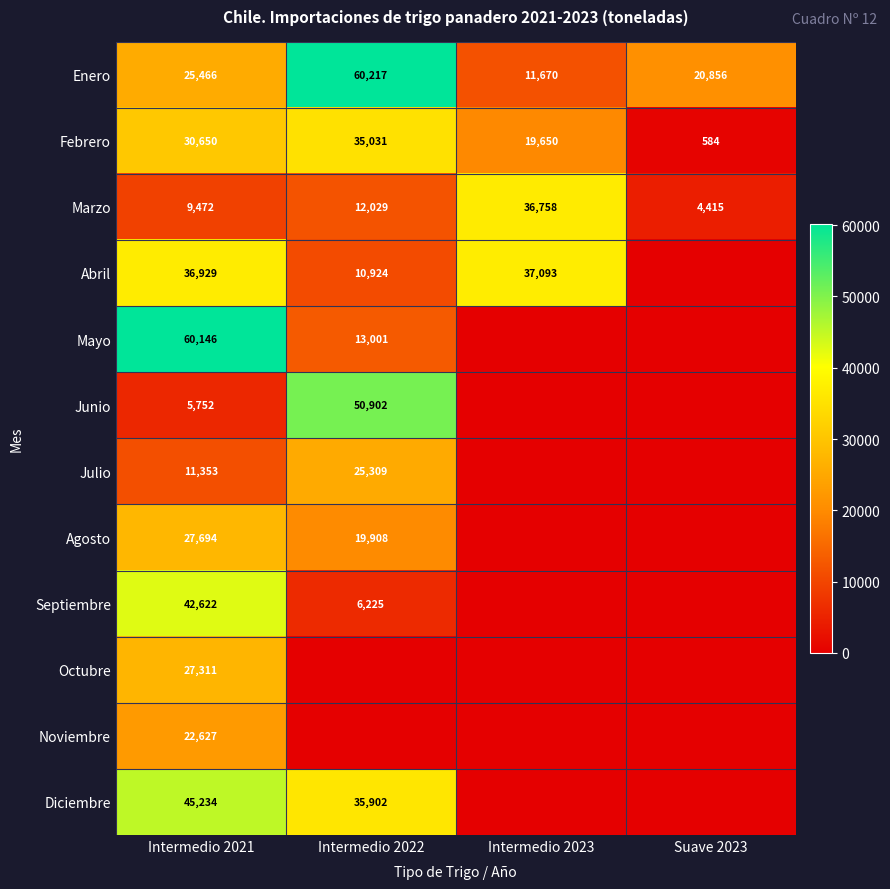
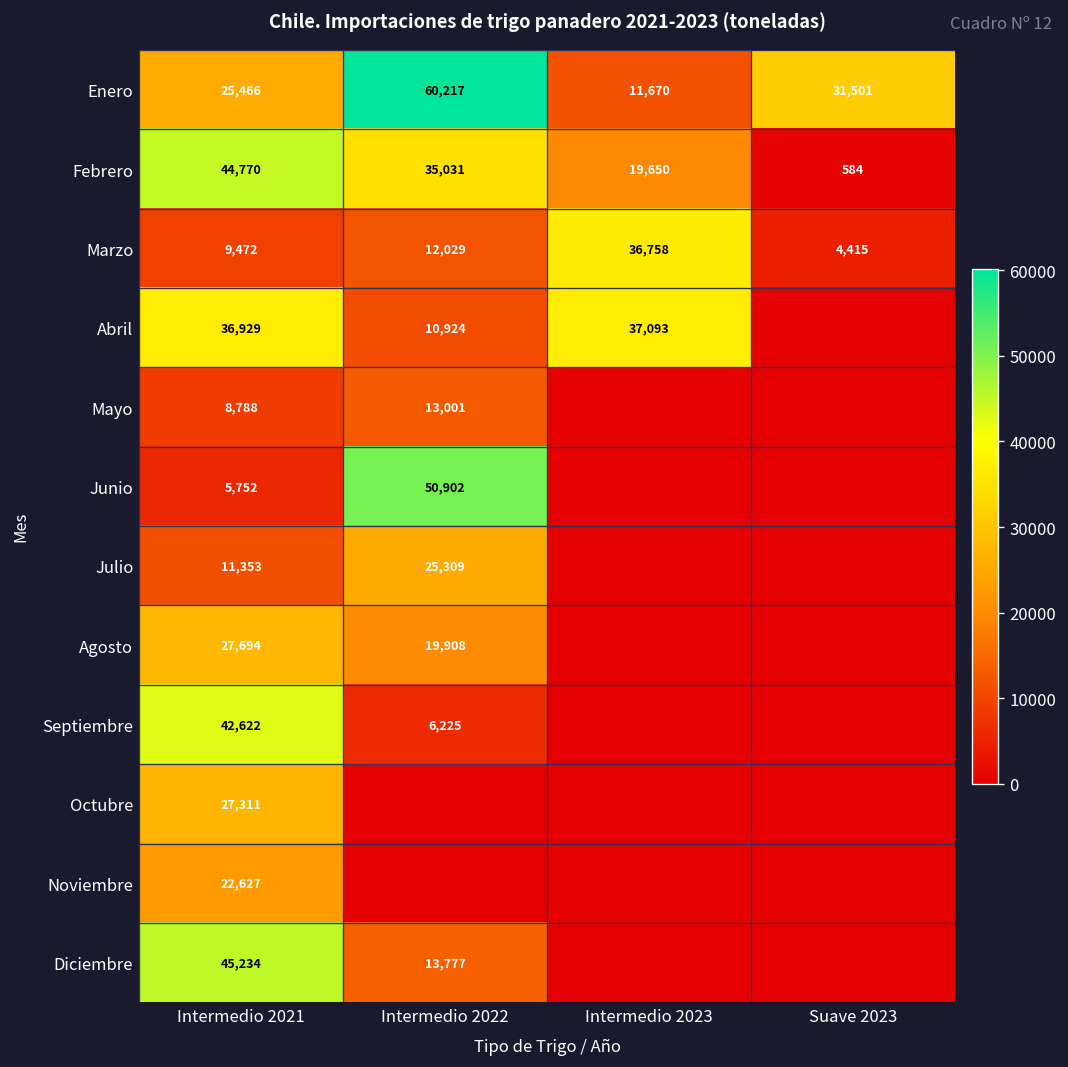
  {
    "Enero": {
      "Intermedio 2021": "25,466",
      "Intermedio 2022": "60,217",
      "Intermedio 2023": "11,670",
-     "Suave 2023": "20,856"
+     "Suave 2023": "31,501"
    },
    "Febrero": {
-     "Intermedio 2021": "30,650",
+     "Intermedio 2021": "44,770",
      "Intermedio 2022": "35,031",
      "Intermedio 2023": "19,650",
      "Suave 2023": "584"
    },
    "Marzo": {
      "Intermedio 2021": "9,472",
      "Intermedio 2022": "12,029",
      "Intermedio 2023": "36,758",
      "Suave 2023": "4,415"
    },
    "Abril": {
      "Intermedio 2021": "36,929",
      "Intermedio 2022": "10,924",
      "Intermedio 2023": "37,093"
    },
    "Mayo": {
-     "Intermedio 2021": "60,146",
+     "Intermedio 2021": "8,788",
      "Intermedio 2022": "13,001"
    },
    "Junio": {
      "Intermedio 2021": "5,752",
      "Intermedio 2022": "50,902"
    },
    "Julio": {
      "Intermedio 2021": "11,353",
      "Intermedio 2022": "25,309"
    },
    "Agosto": {
      "Intermedio 2021": "27,694",
      "Intermedio 2022": "19,908"
    },
    "Septiembre": {
      "Intermedio 2021": "42,622",
      "Intermedio 2022": "6,225"
    },
    "Octubre": {
      "Intermedio 2021": "27,311"
    },
    "Noviembre": {
      "Intermedio 2021": "22,627"
    },
    "Diciembre": {
      "Intermedio 2021": "45,234",
-     "Intermedio 2022": "35,902"
+     "Intermedio 2022": "13,777"
    }
  }
